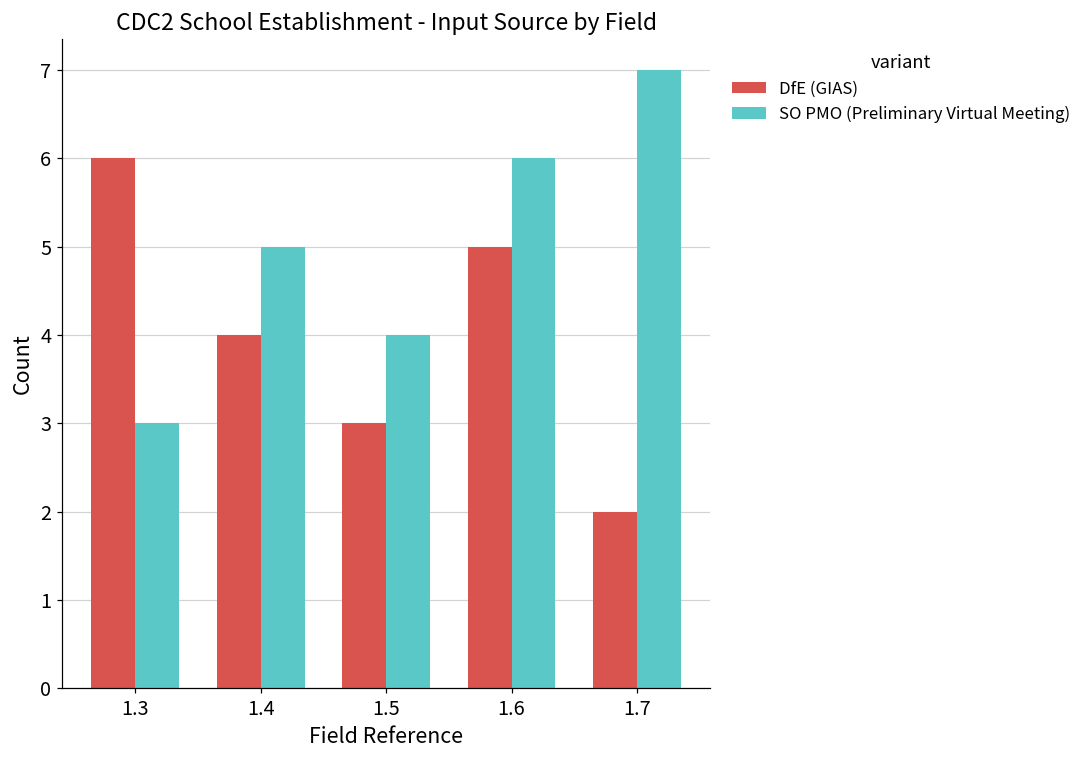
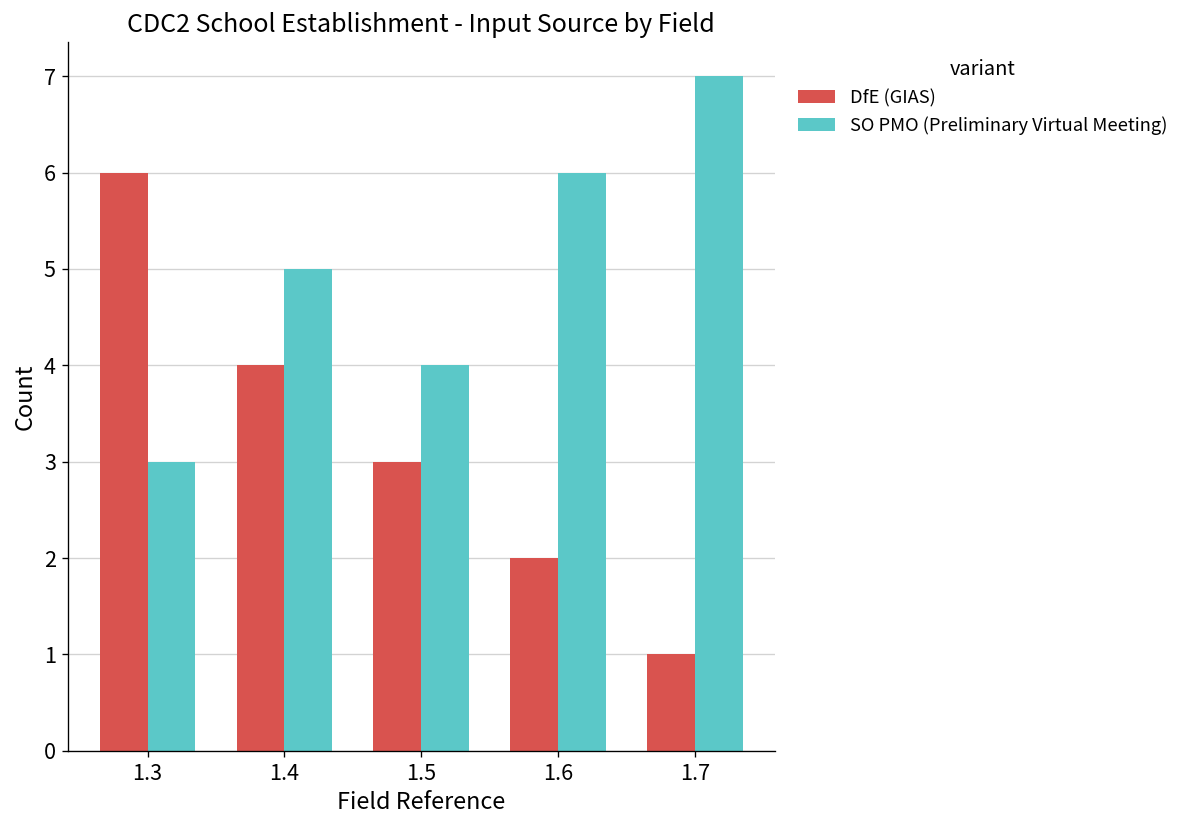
  {
    "DfE (GIAS)": {
      "1.3": 6,
      "1.4": 4,
      "1.5": 3,
-     "1.6": 5,
-     "1.7": 2
+     "1.6": 2,
+     "1.7": 1
    },
    "SO PMO (Preliminary Virtual Meeting)": {
      "1.3": 3,
      "1.4": 5,
      "1.5": 4,
      "1.6": 6,
      "1.7": 7
    }
  }
